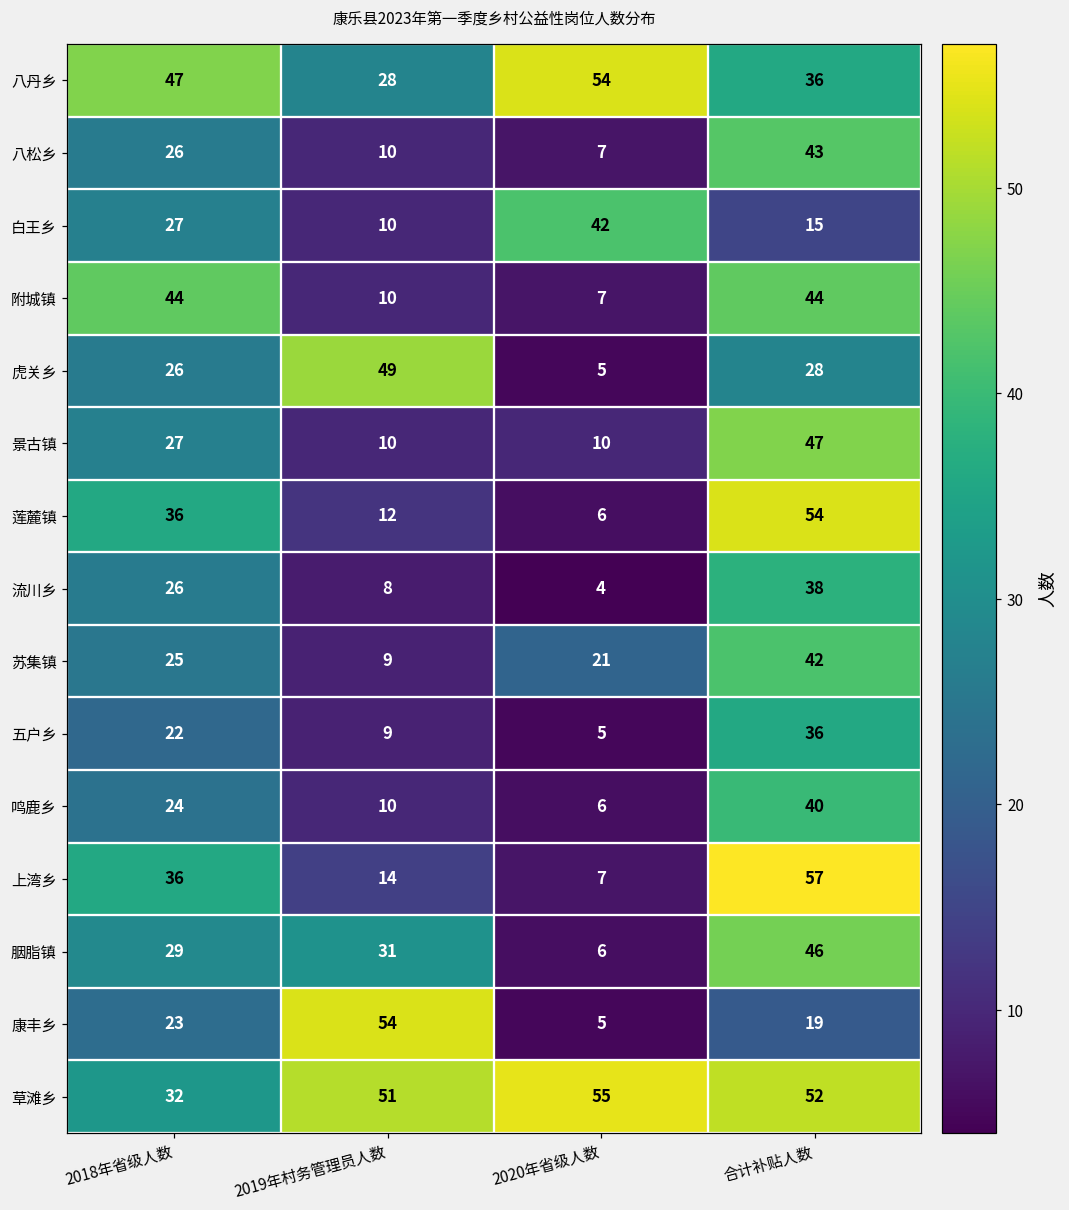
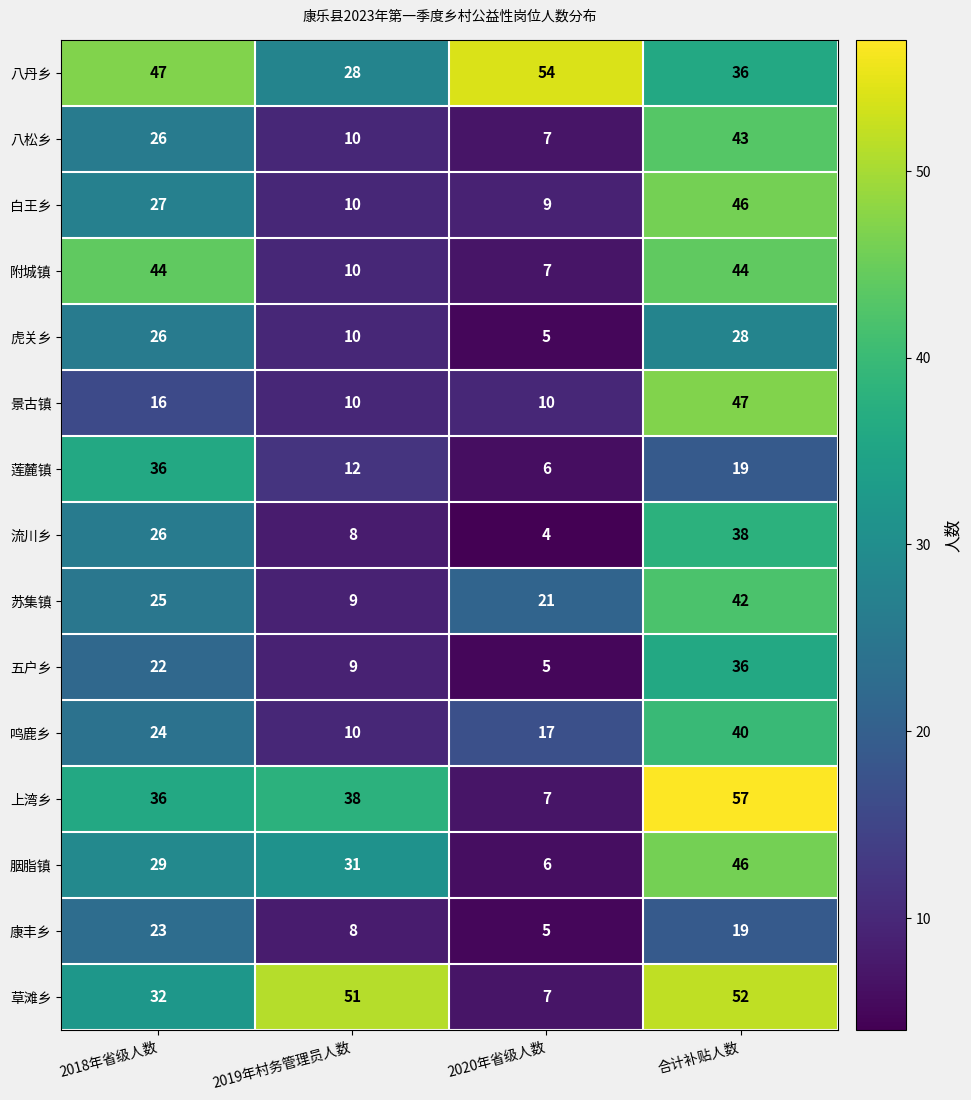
  {
    "八丹乡": {
      "2018年省级人数": 47,
      "2019年村务管理员人数": 28,
      "2020年省级人数": 54,
      "合计补贴人数": 36
    },
    "八松乡": {
      "2018年省级人数": 26,
      "2019年村务管理员人数": 10,
      "2020年省级人数": 7,
      "合计补贴人数": 43
    },
    "白王乡": {
      "2018年省级人数": 27,
      "2019年村务管理员人数": 10,
-     "2020年省级人数": 42,
-     "合计补贴人数": 15
+     "2020年省级人数": 9,
+     "合计补贴人数": 46
    },
    "附城镇": {
      "2018年省级人数": 44,
      "2019年村务管理员人数": 10,
      "2020年省级人数": 7,
      "合计补贴人数": 44
    },
    "虎关乡": {
      "2018年省级人数": 26,
-     "2019年村务管理员人数": 49,
+     "2019年村务管理员人数": 10,
      "2020年省级人数": 5,
      "合计补贴人数": 28
    },
    "景古镇": {
-     "2018年省级人数": 27,
+     "2018年省级人数": 16,
      "2019年村务管理员人数": 10,
      "2020年省级人数": 10,
      "合计补贴人数": 47
    },
    "莲麓镇": {
      "2018年省级人数": 36,
      "2019年村务管理员人数": 12,
      "2020年省级人数": 6,
-     "合计补贴人数": 54
+     "合计补贴人数": 19
    },
    "流川乡": {
      "2018年省级人数": 26,
      "2019年村务管理员人数": 8,
      "2020年省级人数": 4,
      "合计补贴人数": 38
    },
    "苏集镇": {
      "2018年省级人数": 25,
      "2019年村务管理员人数": 9,
      "2020年省级人数": 21,
      "合计补贴人数": 42
    },
    "五户乡": {
      "2018年省级人数": 22,
      "2019年村务管理员人数": 9,
      "2020年省级人数": 5,
      "合计补贴人数": 36
    },
    "鸣鹿乡": {
      "2018年省级人数": 24,
      "2019年村务管理员人数": 10,
-     "2020年省级人数": 6,
+     "2020年省级人数": 17,
      "合计补贴人数": 40
    },
    "上湾乡": {
      "2018年省级人数": 36,
-     "2019年村务管理员人数": 14,
+     "2019年村务管理员人数": 38,
      "2020年省级人数": 7,
      "合计补贴人数": 57
    },
    "胭脂镇": {
      "2018年省级人数": 29,
      "2019年村务管理员人数": 31,
      "2020年省级人数": 6,
      "合计补贴人数": 46
    },
    "康丰乡": {
      "2018年省级人数": 23,
-     "2019年村务管理员人数": 54,
+     "2019年村务管理员人数": 8,
      "2020年省级人数": 5,
      "合计补贴人数": 19
    },
    "草滩乡": {
      "2018年省级人数": 32,
      "2019年村务管理员人数": 51,
-     "2020年省级人数": 55,
+     "2020年省级人数": 7,
      "合计补贴人数": 52
    }
  }
